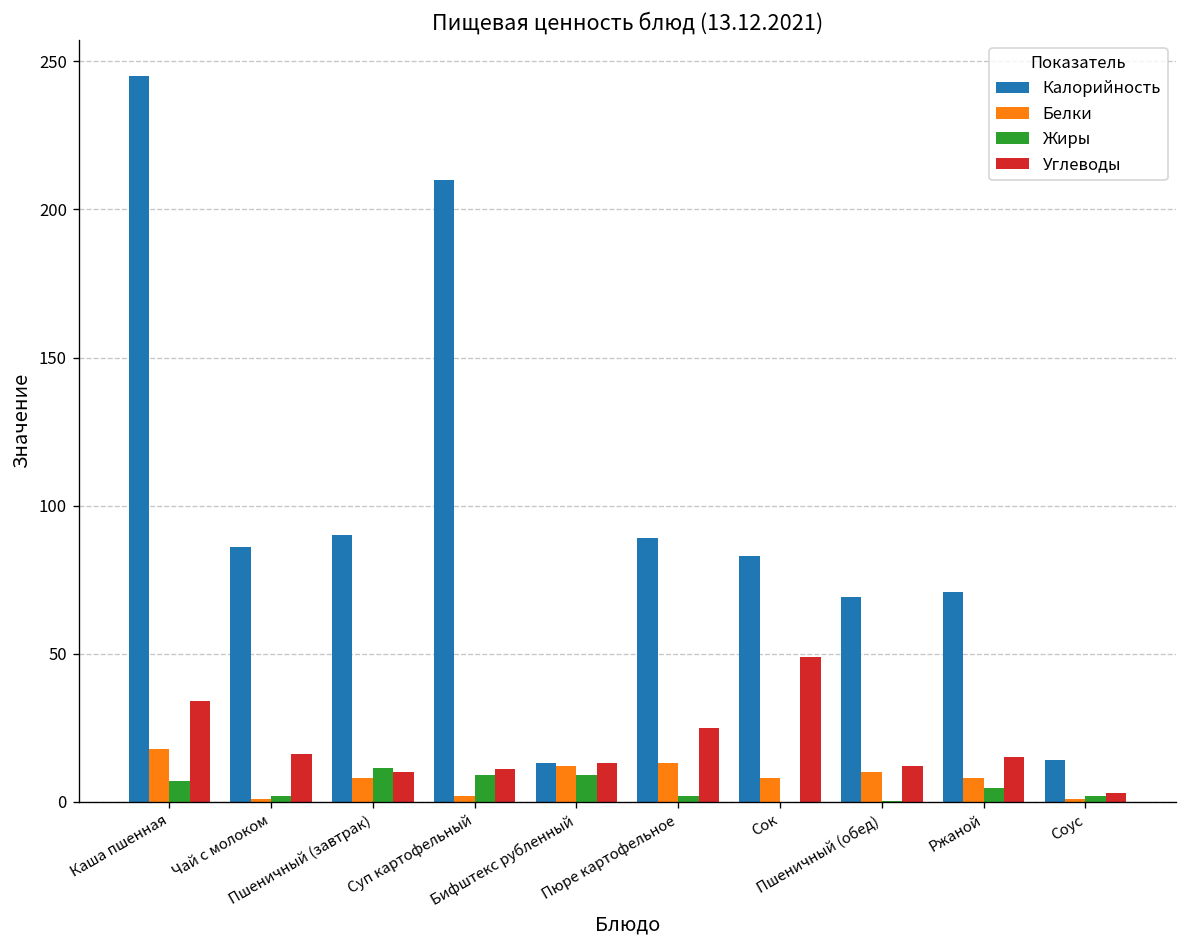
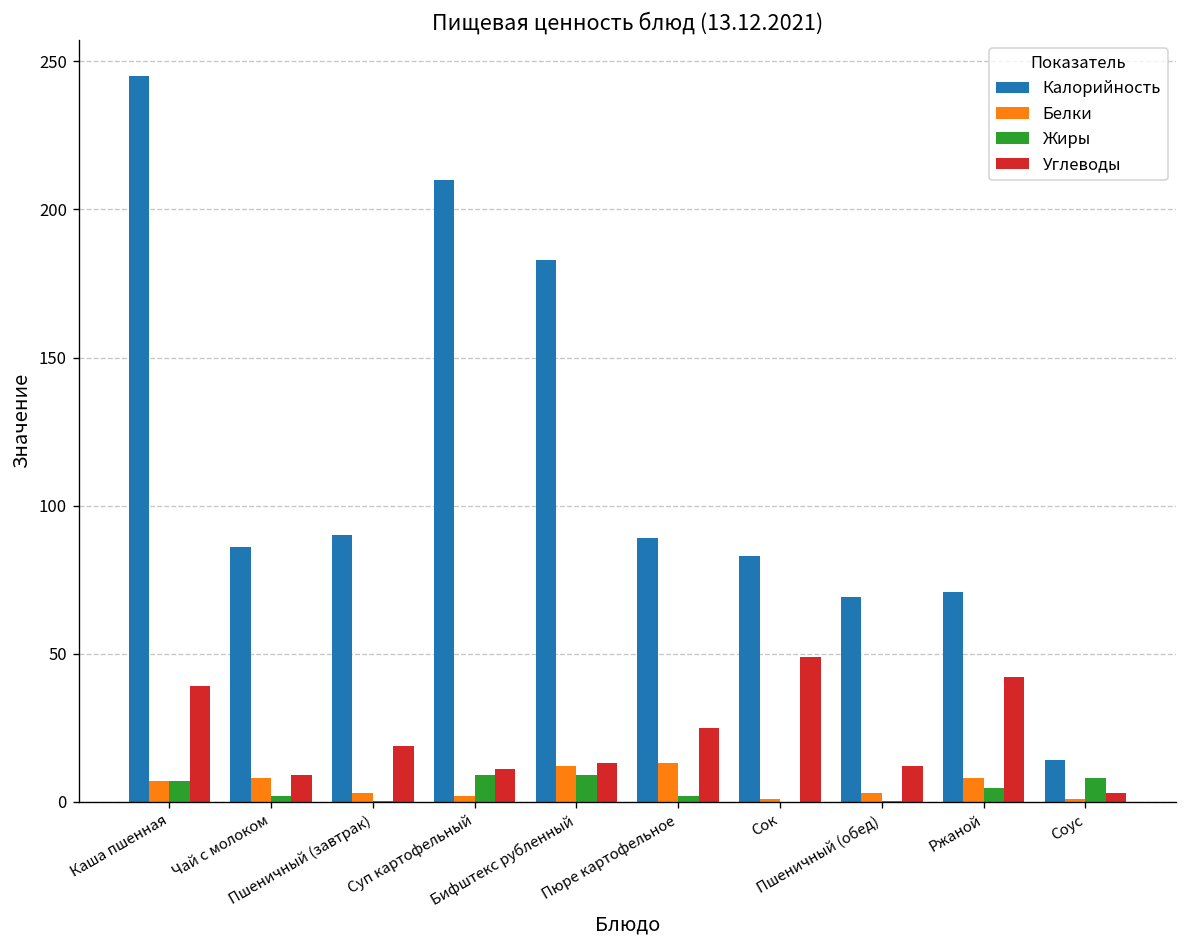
  {
    "Калорийность": {
      "Каша пшенная": 245,
      "Чай с молоком": 86,
      "Пшеничный (завтрак)": 90,
      "Суп картофельный": 210,
-     "Бифштекс рубленный": 13,
+     "Бифштекс рубленный": 183,
      "Пюре картофельное": 89,
      "Сок": 83,
      "Пшеничный (обед)": 69,
      "Ржаной": 71,
      "Соус": 14
    },
    "Белки": {
-     "Каша пшенная": 18,
-     "Чай с молоком": 1,
-     "Пшеничный (завтрак)": 8,
+     "Каша пшенная": 7,
+     "Чай с молоком": 8,
+     "Пшеничный (завтрак)": 3,
      "Суп картофельный": 2,
      "Бифштекс рубленный": 12,
      "Пюре картофельное": 13,
-     "Сок": 8,
-     "Пшеничный (обед)": 10,
+     "Сок": 1,
+     "Пшеничный (обед)": 3,
      "Ржаной": 8
    },
    "Жиры": {
      "Каша пшенная": 7,
      "Чай с молоком": 2,
-     "Пшеничный (завтрак)": 11,
+     "Пшеничный (завтрак)": 0,
      "Суп картофельный": 9,
      "Бифштекс рубленный": 9,
      "Пюре картофельное": 2,
      "Сок": 0,
      "Ржаной": 5,
-     "Соус": 2
+     "Соус": 8
    },
    "Углеводы": {
-     "Каша пшенная": 34,
-     "Чай с молоком": 16,
-     "Пшеничный (завтрак)": 10,
+     "Каша пшенная": 39,
+     "Чай с молоком": 9,
+     "Пшеничный (завтрак)": 19,
      "Суп картофельный": 11,
      "Бифштекс рубленный": 13,
      "Пюре картофельное": 25,
      "Сок": 49,
      "Пшеничный (обед)": 12,
-     "Ржаной": 15,
+     "Ржаной": 42,
      "Соус": 3
    }
  }
